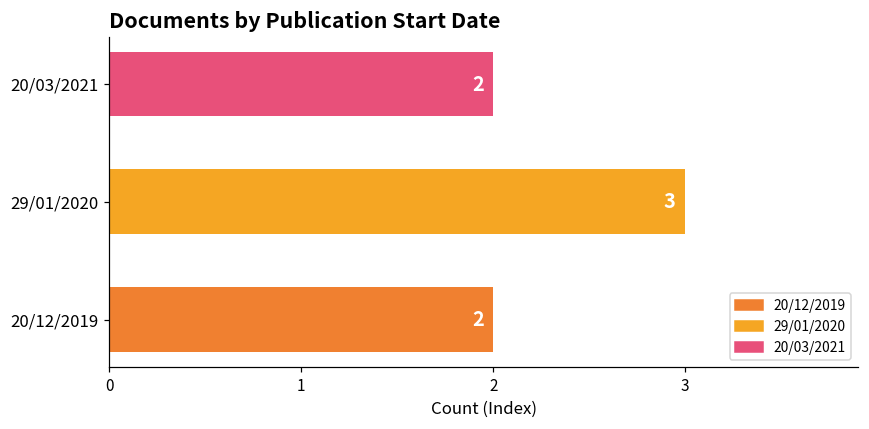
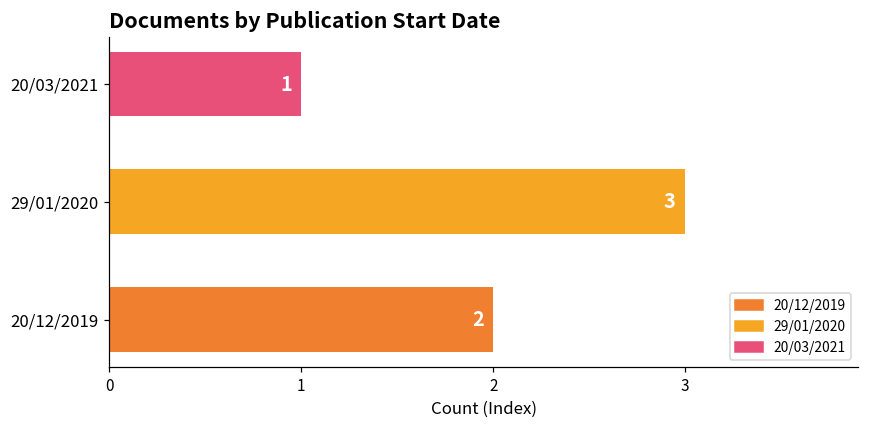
  {
-   "20/03/2021": 2,
+   "20/03/2021": 1,
    "29/01/2020": 3,
    "20/12/2019": 2
  }
